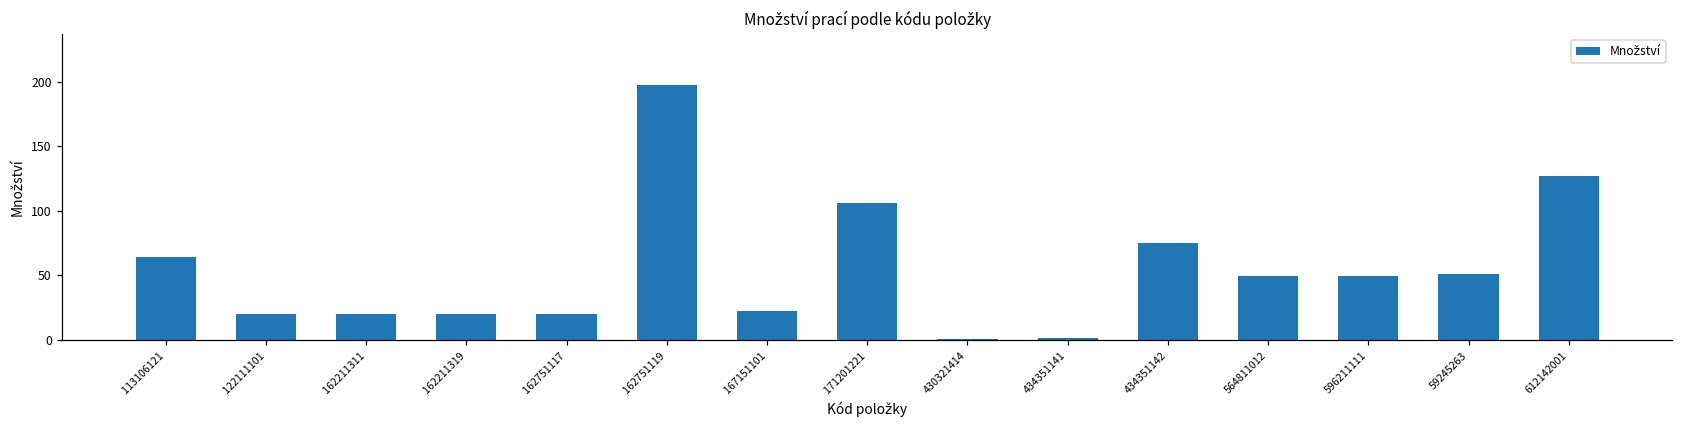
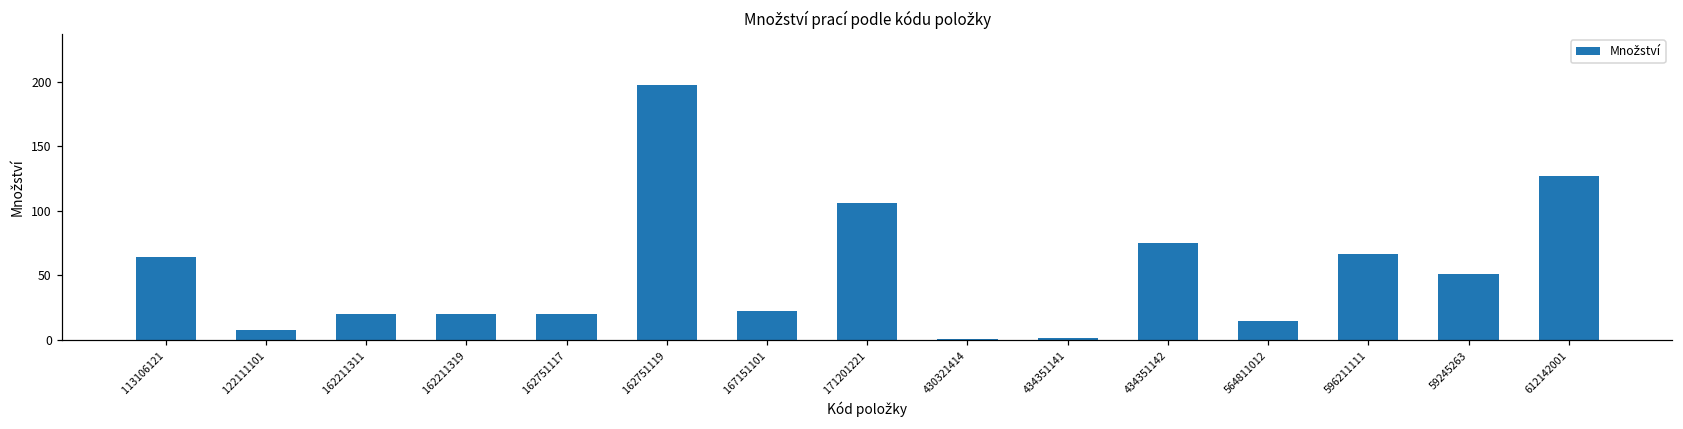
  {
    "113106121": 64,
-   "122111101": 20,
+   "122111101": 7,
    "162211311": 20,
    "162211319": 20,
    "162751117": 20,
    "162751119": 197,
    "167151101": 22,
    "171201221": 106,
    "434351142": 75,
-   "564811012": 49,
-   "596211111": 49,
+   "564811012": 14,
+   "596211111": 67,
    "59245263": 51,
    "612142001": 127
  }
